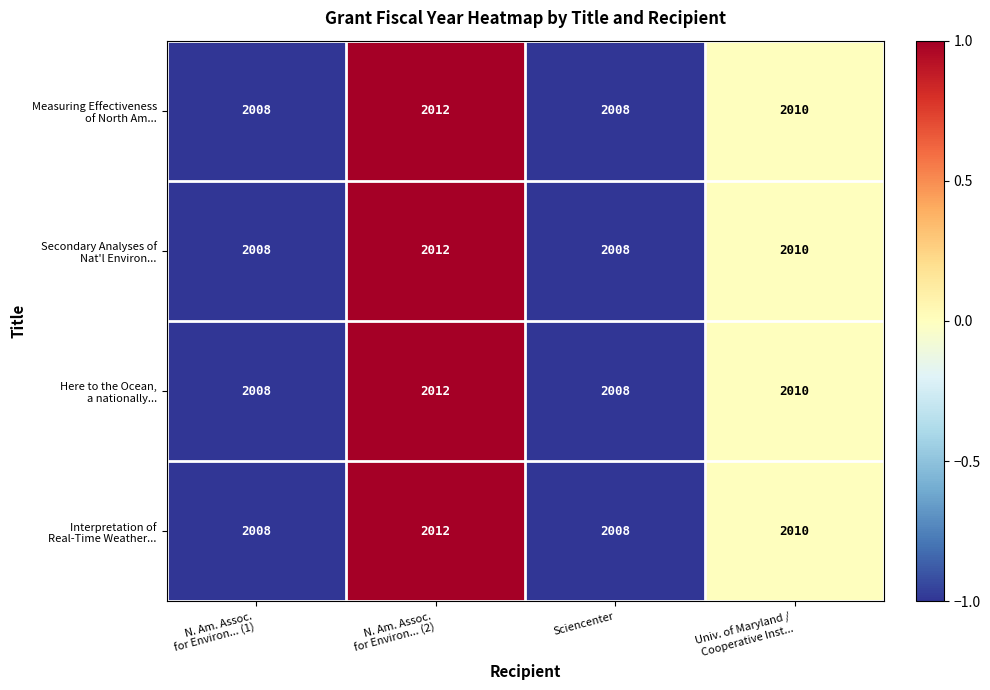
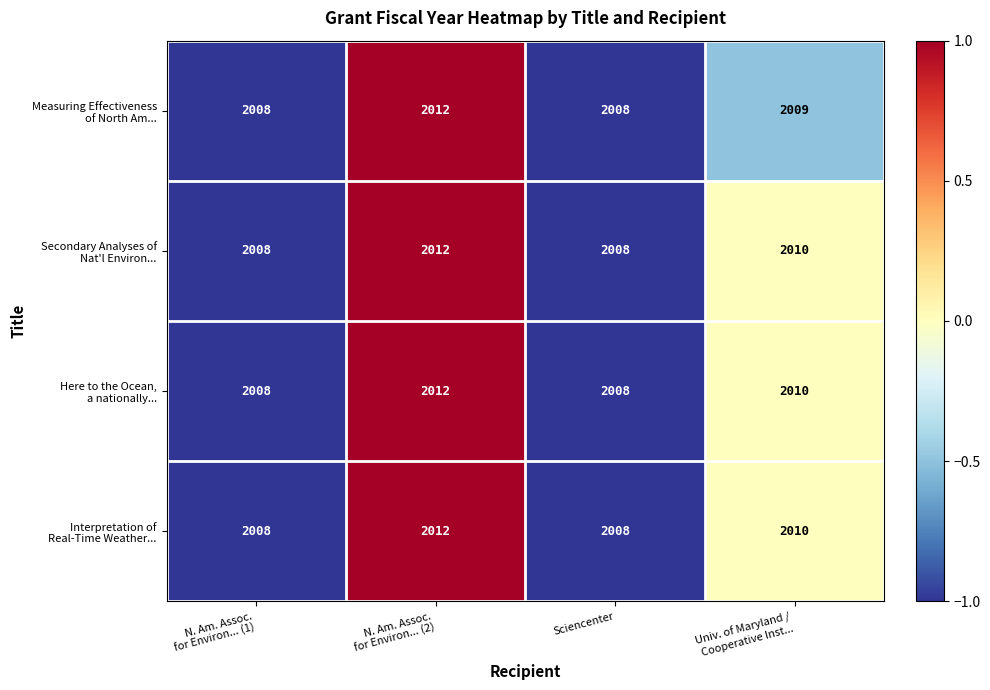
  {
    "Measuring Effectiveness of North Am...": {
      "N. Am. Assoc. for Environ... (1)": 2008,
      "N. Am. Assoc. for Environ... (2)": 2012,
      "Sciencenter": 2008,
-     "Univ. of Maryland / Cooperative Inst...": 2010
+     "Univ. of Maryland / Cooperative Inst...": 2009
    },
    "Secondary Analyses of Nat'l Environ...": {
      "N. Am. Assoc. for Environ... (1)": 2008,
      "N. Am. Assoc. for Environ... (2)": 2012,
      "Sciencenter": 2008,
      "Univ. of Maryland / Cooperative Inst...": 2010
    },
    "Here to the Ocean, a nationally...": {
      "N. Am. Assoc. for Environ... (1)": 2008,
      "N. Am. Assoc. for Environ... (2)": 2012,
      "Sciencenter": 2008,
      "Univ. of Maryland / Cooperative Inst...": 2010
    },
    "Interpretation of Real-Time Weather...": {
      "N. Am. Assoc. for Environ... (1)": 2008,
      "N. Am. Assoc. for Environ... (2)": 2012,
      "Sciencenter": 2008,
      "Univ. of Maryland / Cooperative Inst...": 2010
    }
  }
